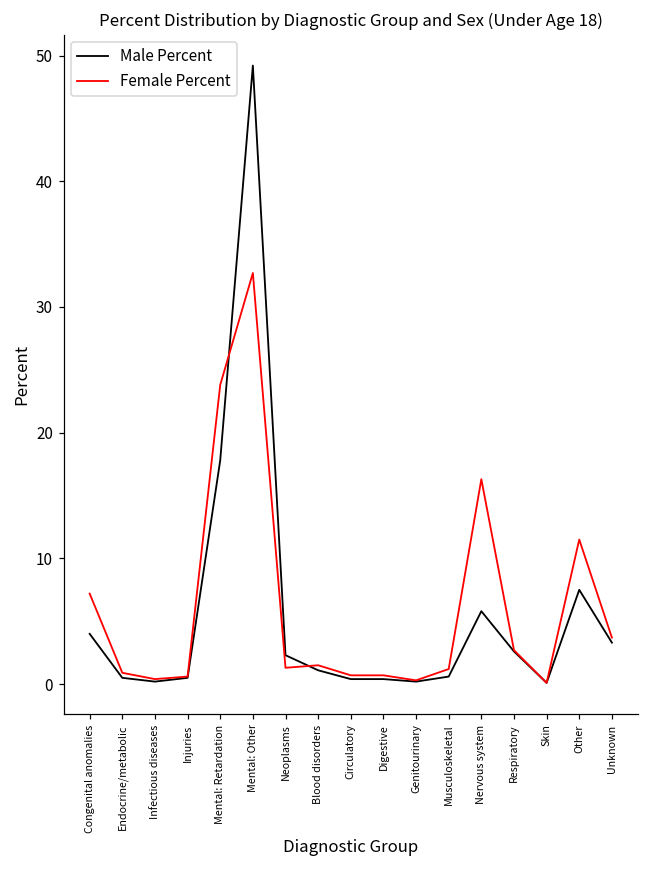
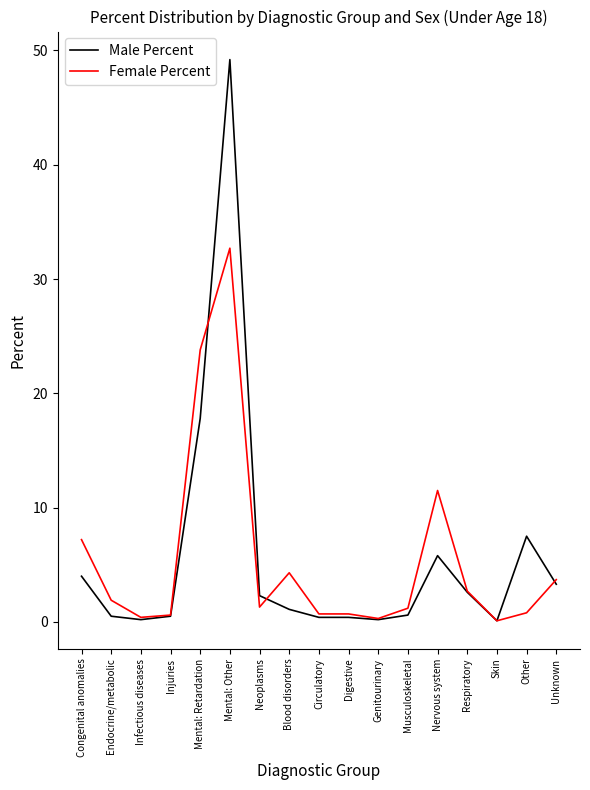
  {
    "Male Percent": {
      "Congenital anomalies": 4.0,
      "Endocrine/metabolic": 0.5,
      "Mental: Retardation": 17.8,
      "Mental: Other": 49.2,
      "Neoplasms": 2.3,
      "Blood disorders": 1.1,
      "Circulatory": 0.4,
      "Digestive": 0.4,
      "Musculoskeletal": 0.6,
      "Nervous system": 5.8,
      "Other": 7.5,
      "Unknown": 3.3
    },
    "Female Percent": {
      "Congenital anomalies": 7.2,
-     "Endocrine/metabolic": 0.9,
+     "Endocrine/metabolic": 1.9,
      "Mental: Retardation": 23.8,
      "Mental: Other": 32.7,
      "Neoplasms": 1.3,
-     "Blood disorders": 1.5,
+     "Blood disorders": 4.3,
      "Circulatory": 0.7,
      "Digestive": 0.7,
      "Musculoskeletal": 1.2,
-     "Nervous system": 16.3,
-     "Other": 11.5,
+     "Nervous system": 11.5,
+     "Other": 0.8,
      "Unknown": 3.7
    }
  }
